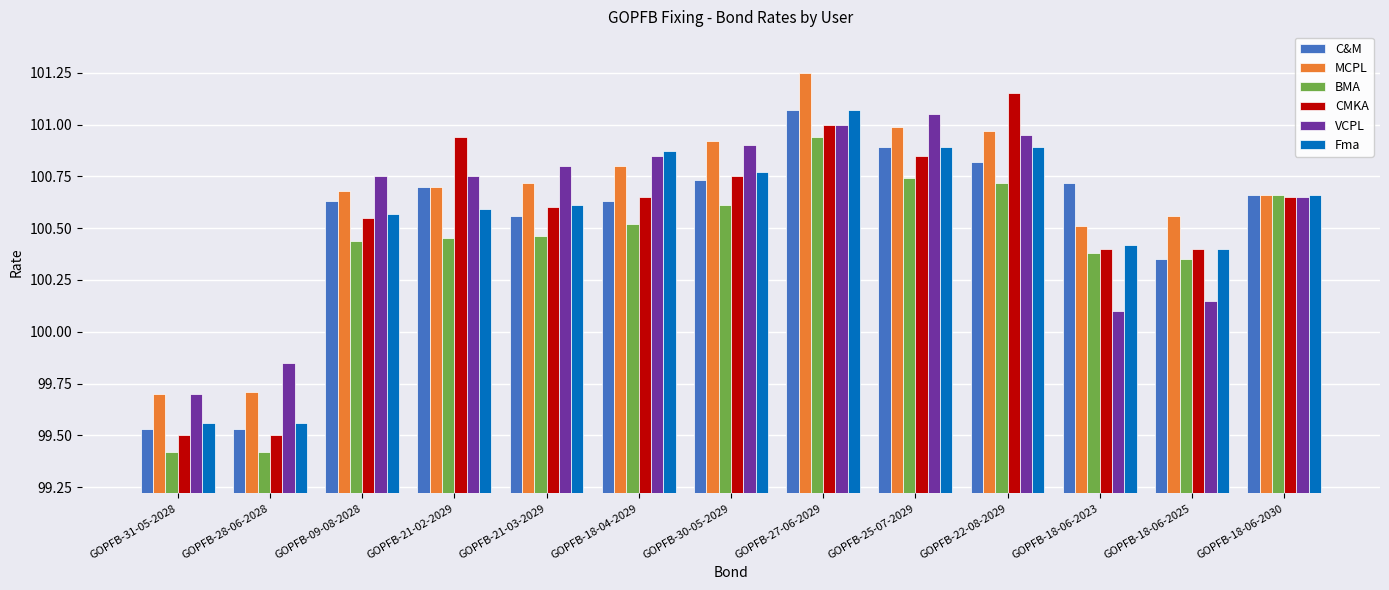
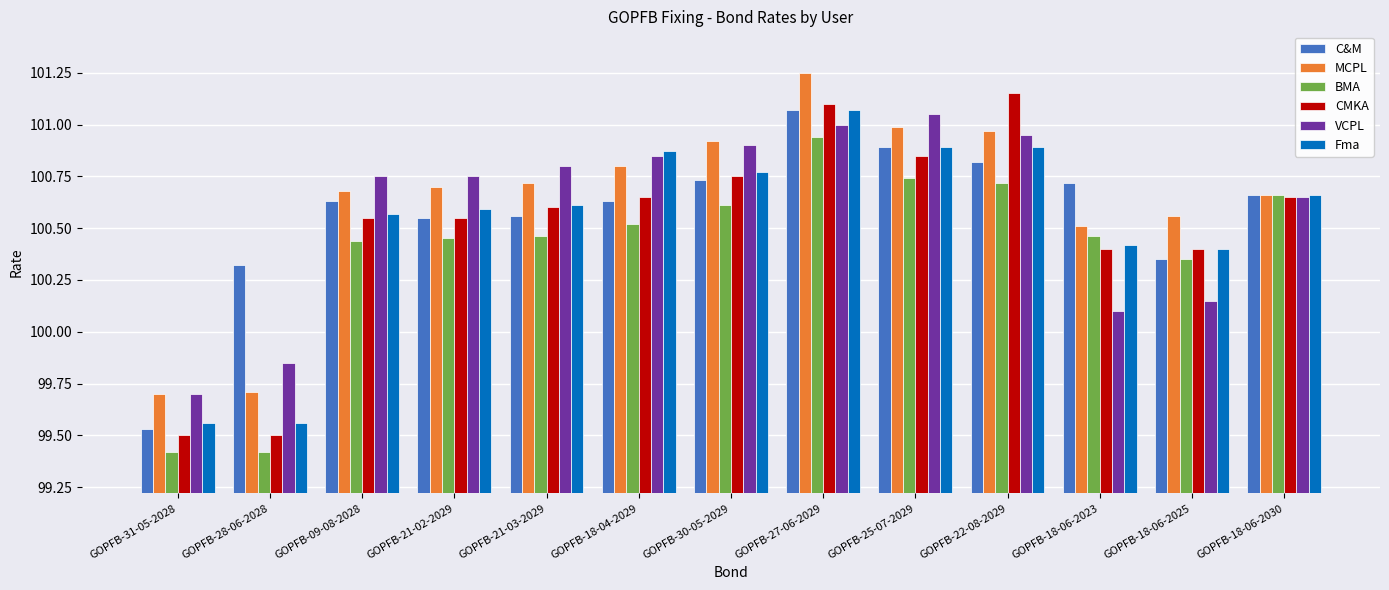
  {
    "C&M": {
      "GOPFB-31-05-2028": 99.53,
-     "GOPFB-28-06-2028": 99.53,
+     "GOPFB-28-06-2028": 100.32,
      "GOPFB-09-08-2028": 100.63,
-     "GOPFB-21-02-2029": 100.70,
+     "GOPFB-21-02-2029": 100.55,
      "GOPFB-21-03-2029": 100.56,
      "GOPFB-18-04-2029": 100.63,
      "GOPFB-30-05-2029": 100.73,
      "GOPFB-27-06-2029": 101.07,
      "GOPFB-25-07-2029": 100.89,
      "GOPFB-22-08-2029": 100.82,
      "GOPFB-18-06-2023": 100.72,
      "GOPFB-18-06-2025": 100.35,
      "GOPFB-18-06-2030": 100.66
    },
    "MCPL": {
      "GOPFB-31-05-2028": 99.70,
      "GOPFB-28-06-2028": 99.71,
      "GOPFB-09-08-2028": 100.68,
      "GOPFB-21-02-2029": 100.70,
      "GOPFB-21-03-2029": 100.72,
      "GOPFB-18-04-2029": 100.80,
      "GOPFB-30-05-2029": 100.92,
      "GOPFB-27-06-2029": 101.25,
      "GOPFB-25-07-2029": 100.99,
      "GOPFB-22-08-2029": 100.97,
      "GOPFB-18-06-2023": 100.51,
      "GOPFB-18-06-2025": 100.56,
      "GOPFB-18-06-2030": 100.66
    },
    "BMA": {
      "GOPFB-31-05-2028": 99.42,
      "GOPFB-28-06-2028": 99.42,
      "GOPFB-09-08-2028": 100.44,
      "GOPFB-21-02-2029": 100.45,
      "GOPFB-21-03-2029": 100.46,
      "GOPFB-18-04-2029": 100.52,
      "GOPFB-30-05-2029": 100.61,
      "GOPFB-27-06-2029": 100.94,
      "GOPFB-25-07-2029": 100.74,
      "GOPFB-22-08-2029": 100.72,
-     "GOPFB-18-06-2023": 100.38,
+     "GOPFB-18-06-2023": 100.46,
      "GOPFB-18-06-2025": 100.35,
      "GOPFB-18-06-2030": 100.66
    },
    "CMKA": {
      "GOPFB-31-05-2028": 99.50,
      "GOPFB-28-06-2028": 99.50,
      "GOPFB-09-08-2028": 100.55,
-     "GOPFB-21-02-2029": 100.94,
+     "GOPFB-21-02-2029": 100.55,
      "GOPFB-21-03-2029": 100.60,
      "GOPFB-18-04-2029": 100.65,
      "GOPFB-30-05-2029": 100.75,
-     "GOPFB-27-06-2029": 101.0,
+     "GOPFB-27-06-2029": 101.1,
      "GOPFB-25-07-2029": 100.85,
      "GOPFB-22-08-2029": 101.15,
      "GOPFB-18-06-2023": 100.40,
      "GOPFB-18-06-2025": 100.40,
      "GOPFB-18-06-2030": 100.65
    },
    "VCPL": {
      "GOPFB-31-05-2028": 99.70,
      "GOPFB-28-06-2028": 99.85,
      "GOPFB-09-08-2028": 100.75,
      "GOPFB-21-02-2029": 100.75,
      "GOPFB-21-03-2029": 100.80,
      "GOPFB-18-04-2029": 100.85,
      "GOPFB-30-05-2029": 100.90,
      "GOPFB-27-06-2029": 101.00,
      "GOPFB-25-07-2029": 101.05,
      "GOPFB-22-08-2029": 100.95,
      "GOPFB-18-06-2023": 100.10,
      "GOPFB-18-06-2025": 100.15,
      "GOPFB-18-06-2030": 100.65
    },
    "Fma": {
      "GOPFB-31-05-2028": 99.56,
      "GOPFB-28-06-2028": 99.56,
      "GOPFB-09-08-2028": 100.57,
      "GOPFB-21-02-2029": 100.59,
      "GOPFB-21-03-2029": 100.61,
      "GOPFB-18-04-2029": 100.87,
      "GOPFB-30-05-2029": 100.77,
      "GOPFB-27-06-2029": 101.07,
      "GOPFB-25-07-2029": 100.89,
      "GOPFB-22-08-2029": 100.89,
      "GOPFB-18-06-2023": 100.42,
      "GOPFB-18-06-2025": 100.40,
      "GOPFB-18-06-2030": 100.66
    }
  }
